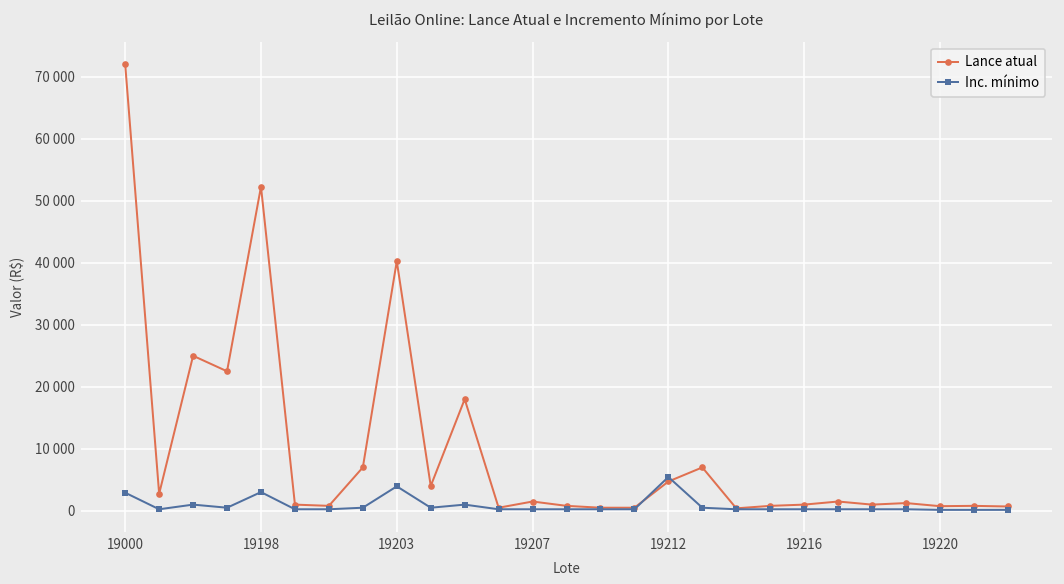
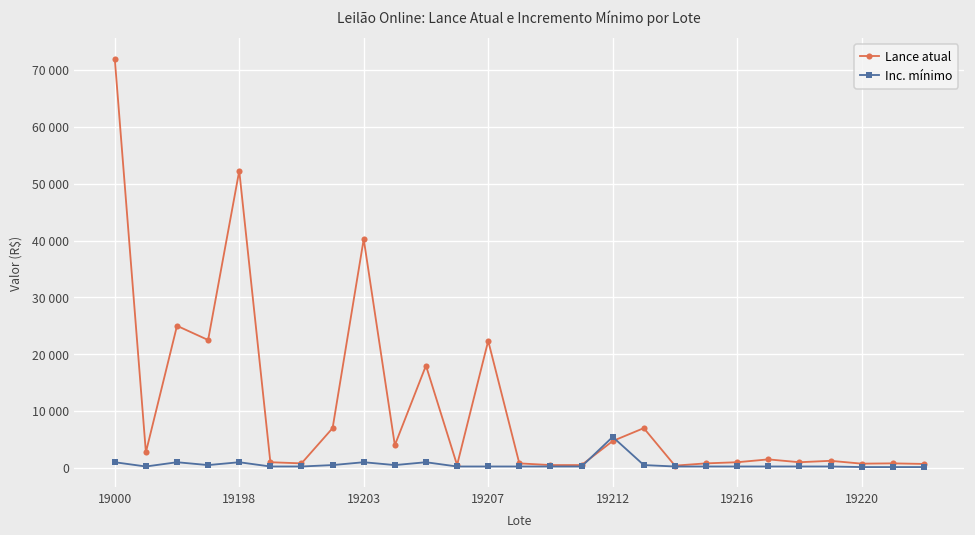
  {
    "Lance atual": {
      "19000": 72000,
      "19198": 52000,
      "19203": 40000,
-     "19207": 2000,
+     "19207": 22000,
      "19212": 5000,
      "19216": 1000,
      "19220": 1000
    },
    "Inc. mínimo": {
-     "19000": 3000,
-     "19198": 3000,
-     "19203": 4000,
+     "19000": 1000,
+     "19198": 1000,
+     "19203": 1000,
      "19207": 0,
      "19212": 5000,
      "19216": 0,
      "19220": 0
    }
  }
